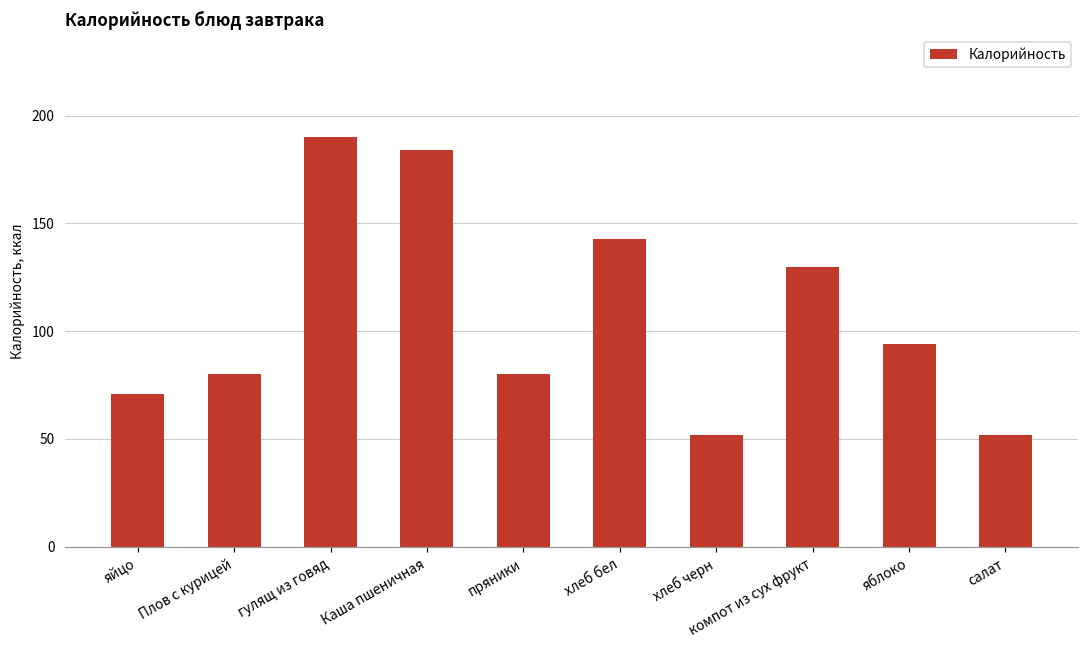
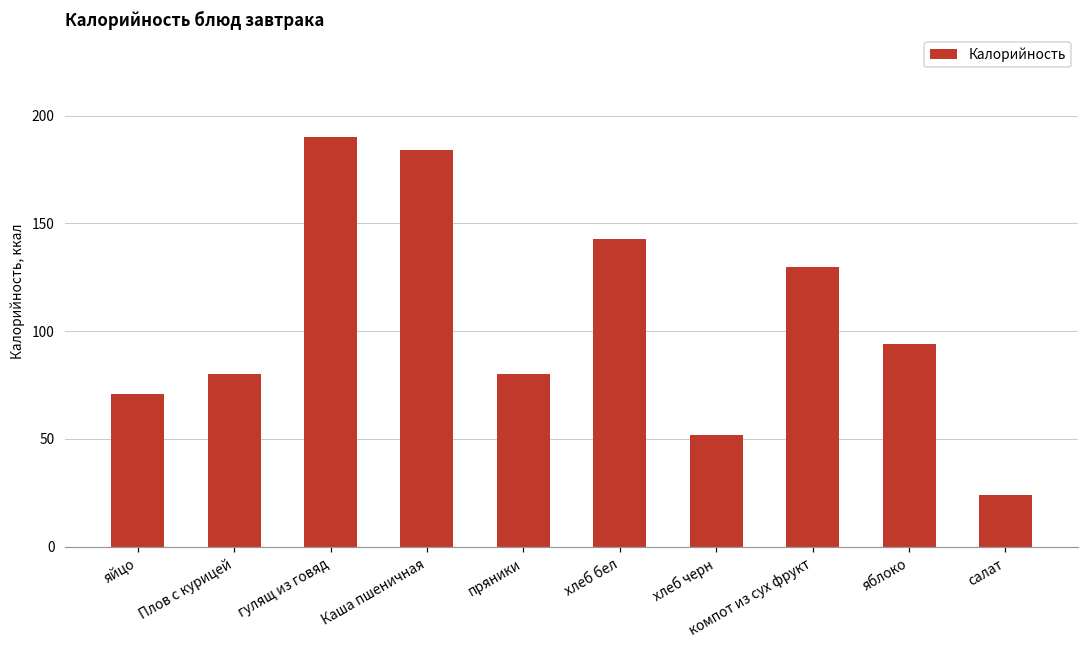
  {
    "яйцо": 71,
    "Плов с курицей": 80,
    "гулящ из говяд": 190,
    "Каша пшеничная": 184,
    "пряники": 80,
    "хлеб бел": 143,
    "хлеб черн": 52,
    "компот из сух фрукт": 130,
    "яблоко": 94,
-   "салат": 52
+   "салат": 24
  }
